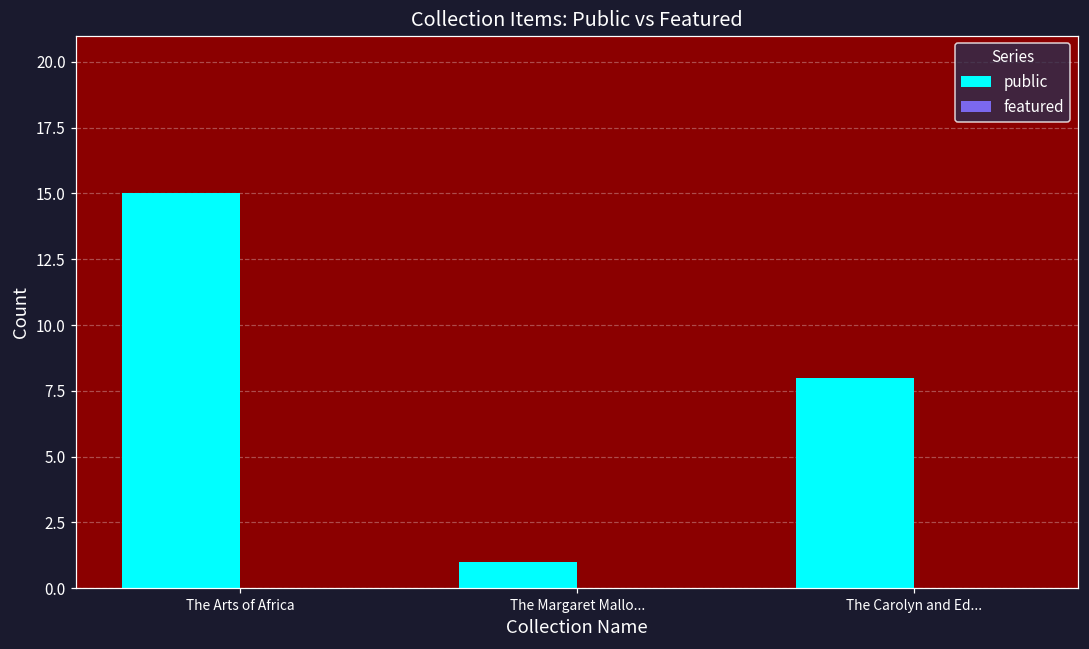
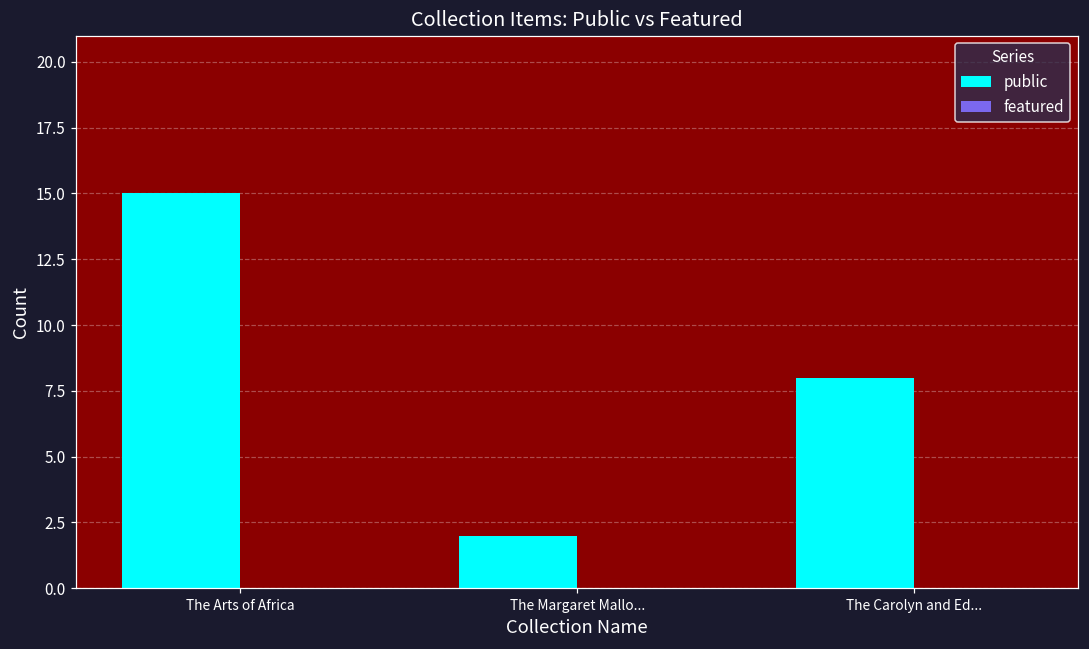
  {
    "public": {
      "The Arts of Africa": 15,
-     "The Margaret Mallo...": 1,
+     "The Margaret Mallo...": 2,
      "The Carolyn and Ed...": 8
    },
    "featured": {
      "The Arts of Africa": 0,
      "The Margaret Mallo...": 0,
      "The Carolyn and Ed...": 0
    }
  }
